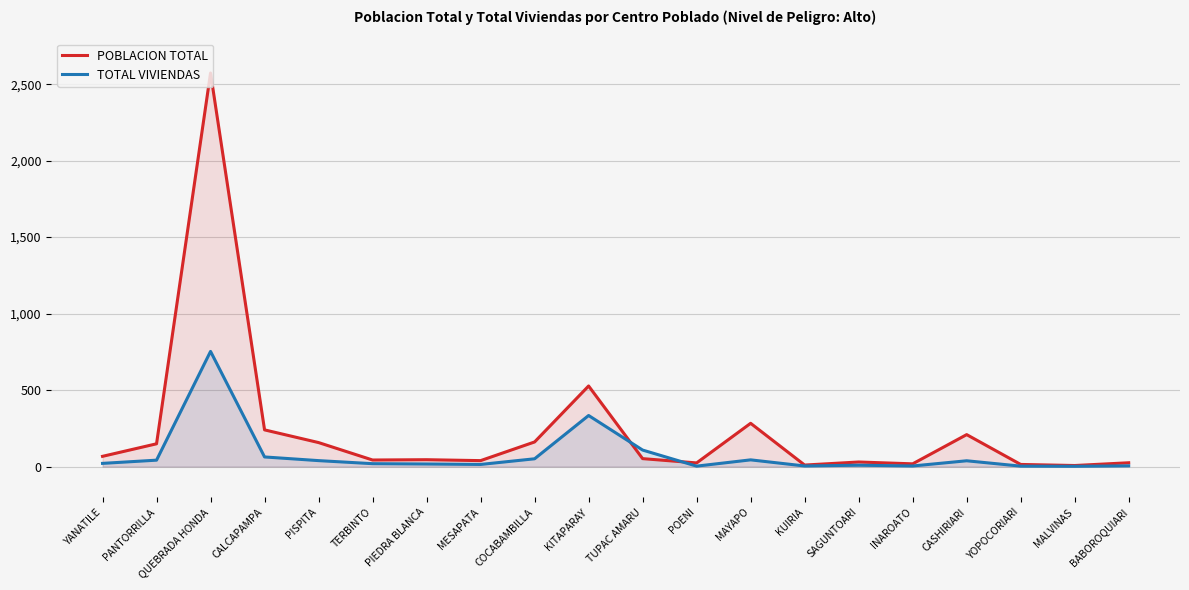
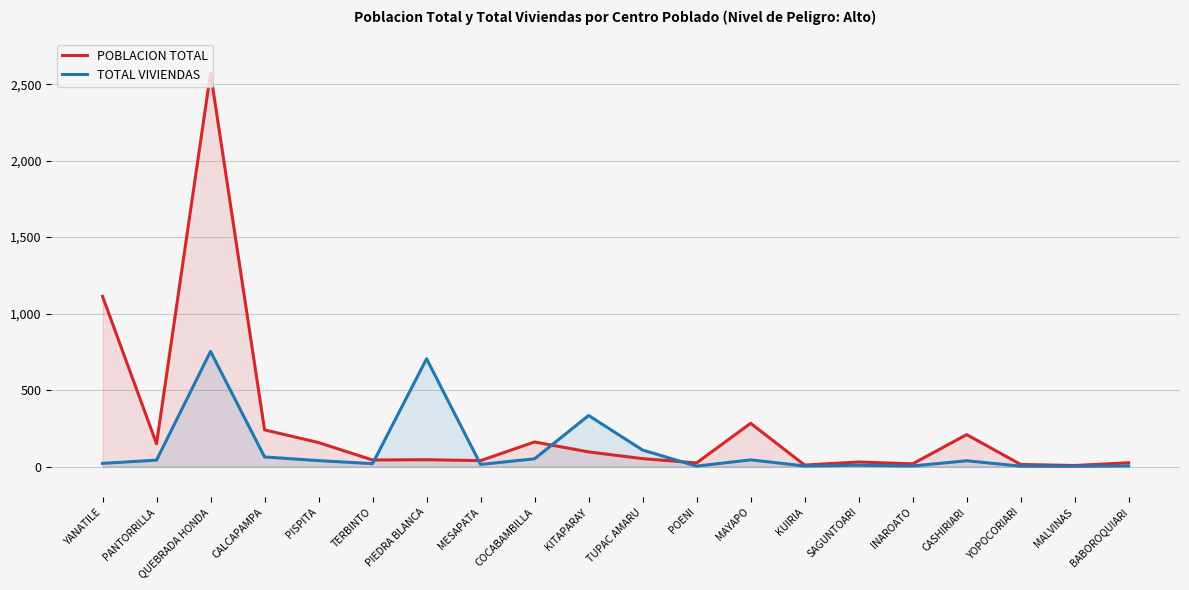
  {
    "POBLACION TOTAL": {
-     "YANATILE": "70",
+     "YANATILE": "1,110",
      "PANTORRILLA": "150",
      "CALCAPAMPA": "240",
      "PISPITA": "160",
      "TERBINTO": "40",
      "PIEDRA BLANCA": "50",
      "MESAPATA": "40",
      "COCABAMBILLA": "160",
-     "KITAPARAY": "530",
+     "KITAPARAY": "100",
      "TUPAC AMARU": "50",
      "POENI": "20",
      "MAYAPO": "280",
      "SAGUNTOARI": "30",
      "CASHIRIARI": "210",
      "BABOROQUIARI": "30"
    },
    "TOTAL VIVIENDAS": {
      "YANATILE": "20",
      "PANTORRILLA": "40",
      "QUEBRADA HONDA": "750",
      "CALCAPAMPA": "60",
      "PISPITA": "40",
      "TERBINTO": "20",
-     "PIEDRA BLANCA": "20",
+     "PIEDRA BLANCA": "710",
      "MESAPATA": "10",
      "COCABAMBILLA": "50",
      "KITAPARAY": "330",
      "TUPAC AMARU": "110",
      "POENI": "0",
      "MAYAPO": "40",
      "SAGUNTOARI": "10",
      "CASHIRIARI": "40",
      "BABOROQUIARI": "10"
    }
  }
